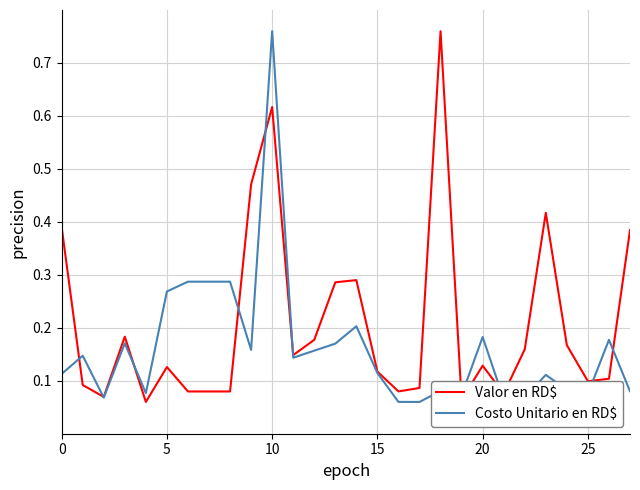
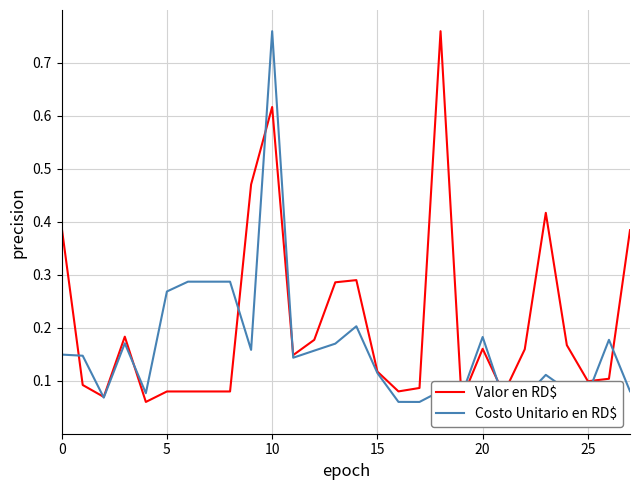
  {
    "Valor en RD$": {
      "0": 0.39,
-     "5": 0.13,
+     "5": 0.08,
      "10": 0.62,
-     "20": 0.13
+     "20": 0.16
    },
    "Costo Unitario en RD$": {
-     "0": 0.11,
+     "0": 0.15,
      "5": 0.27,
      "10": 0.76,
      "20": 0.18
    }
  }
